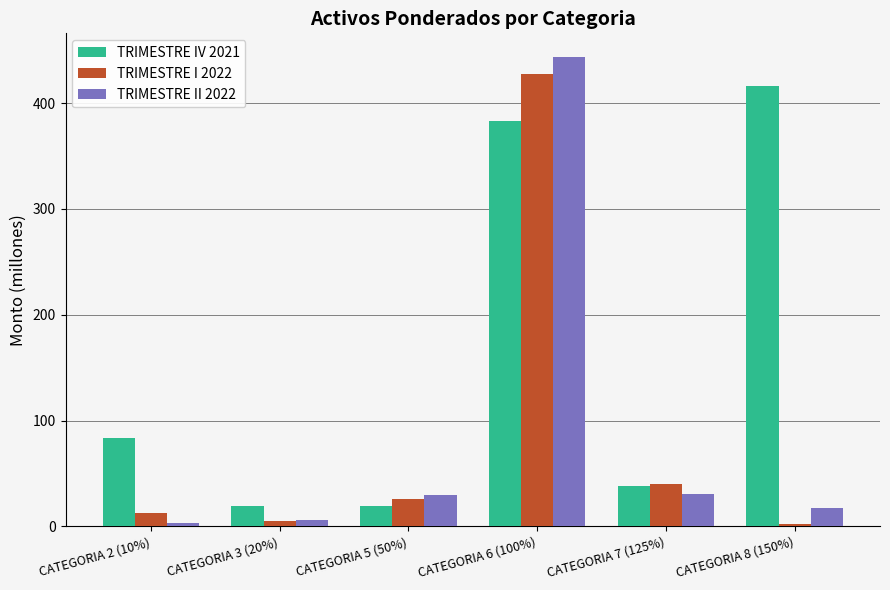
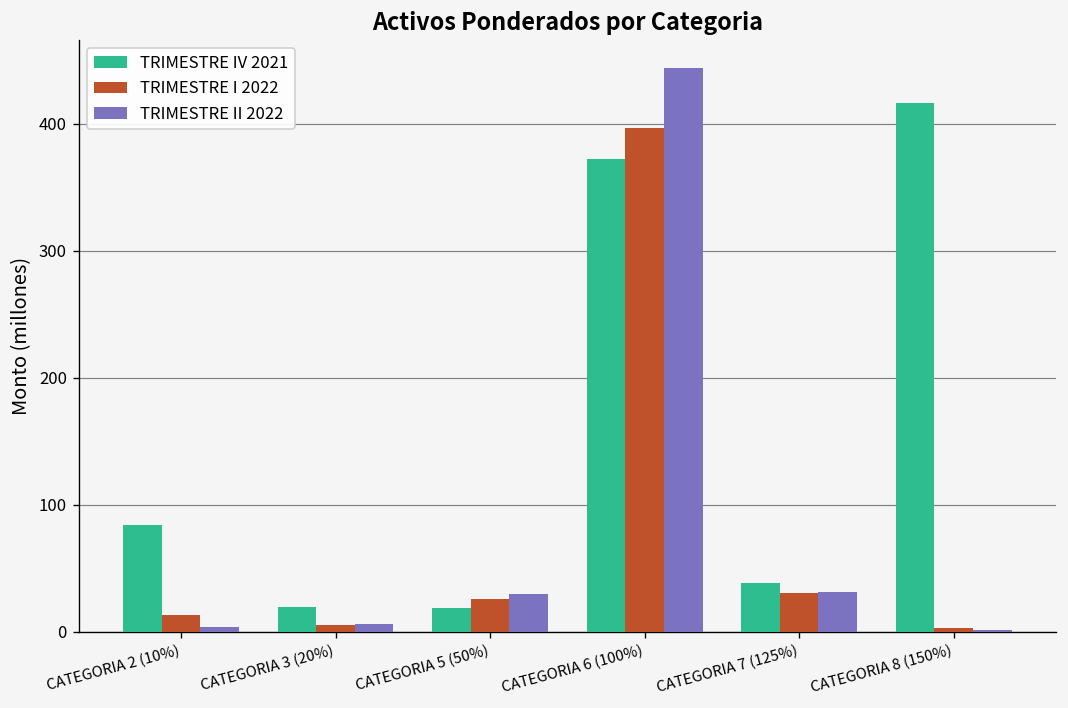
  {
    "TRIMESTRE IV 2021": {
      "CATEGORIA 2 (10%)": 84,
      "CATEGORIA 3 (20%)": 20,
      "CATEGORIA 5 (50%)": 19,
-     "CATEGORIA 6 (100%)": 383,
+     "CATEGORIA 6 (100%)": 372,
      "CATEGORIA 7 (125%)": 38,
      "CATEGORIA 8 (150%)": 416
    },
    "TRIMESTRE I 2022": {
      "CATEGORIA 2 (10%)": 13,
      "CATEGORIA 3 (20%)": 5,
      "CATEGORIA 5 (50%)": 26,
-     "CATEGORIA 6 (100%)": 427,
-     "CATEGORIA 7 (125%)": 40,
+     "CATEGORIA 6 (100%)": 396,
+     "CATEGORIA 7 (125%)": 31,
      "CATEGORIA 8 (150%)": 3
    },
    "TRIMESTRE II 2022": {
      "CATEGORIA 2 (10%)": 4,
      "CATEGORIA 3 (20%)": 6,
      "CATEGORIA 5 (50%)": 30,
      "CATEGORIA 6 (100%)": 444,
      "CATEGORIA 7 (125%)": 31,
-     "CATEGORIA 8 (150%)": 17
+     "CATEGORIA 8 (150%)": 1
    }
  }
